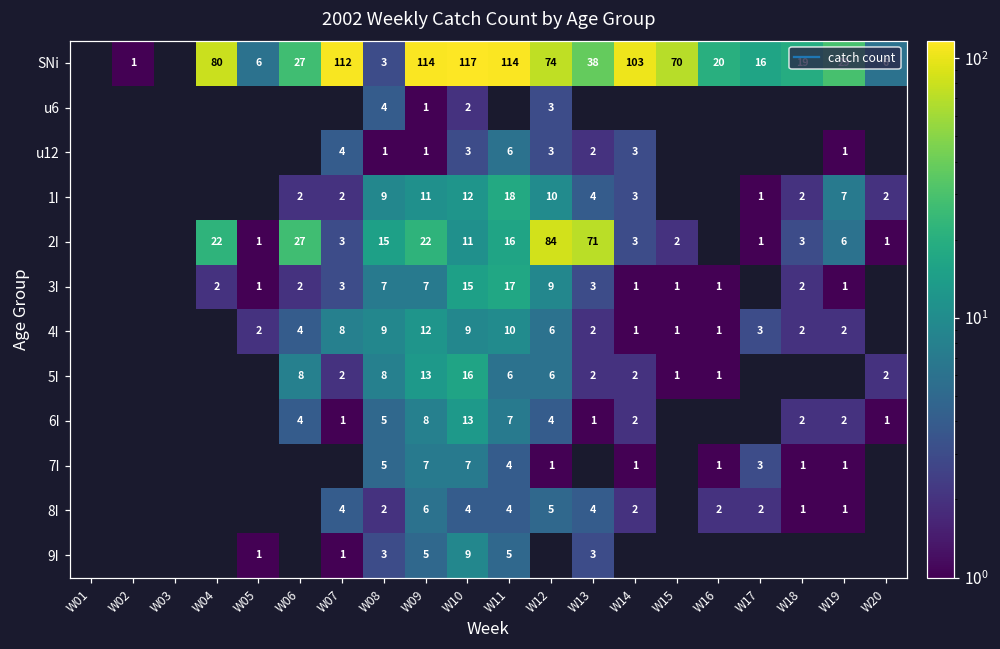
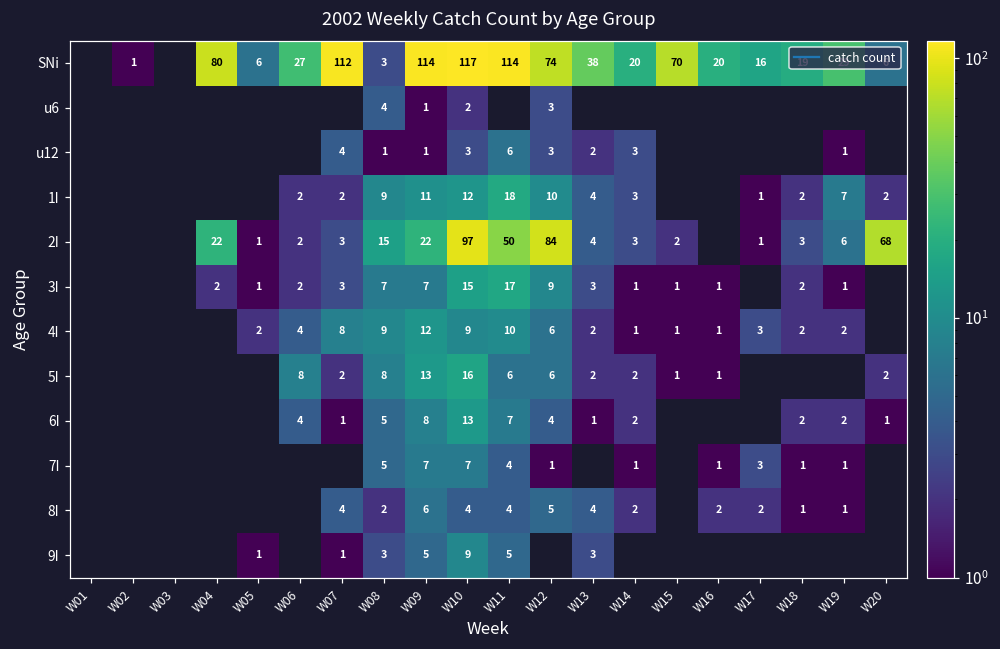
  {
    "SNi": {
      "W02": 1,
      "W04": 80,
      "W05": 6,
      "W06": 27,
      "W07": 112,
      "W08": 3,
      "W09": 114,
      "W10": 117,
      "W11": 114,
      "W12": 74,
      "W13": 38,
-     "W14": 103,
+     "W14": 20,
      "W15": 70,
      "W16": 20,
      "W17": 16
    },
    "u6": {
      "W08": 4,
      "W09": 1,
      "W10": 2,
      "W12": 3
    },
    "u12": {
      "W07": 4,
      "W08": 1,
      "W09": 1,
      "W10": 3,
      "W11": 6,
      "W12": 3,
      "W13": 2,
      "W14": 3,
      "W19": 1
    },
    "1I": {
      "W06": 2,
      "W07": 2,
      "W08": 9,
      "W09": 11,
      "W10": 12,
      "W11": 18,
      "W12": 10,
      "W13": 4,
      "W14": 3,
      "W17": 1,
      "W18": 2,
      "W19": 7,
      "W20": 2
    },
    "2I": {
      "W04": 22,
      "W05": 1,
-     "W06": 27,
+     "W06": 2,
      "W07": 3,
      "W08": 15,
      "W09": 22,
-     "W10": 11,
-     "W11": 16,
+     "W10": 97,
+     "W11": 50,
      "W12": 84,
-     "W13": 71,
+     "W13": 4,
      "W14": 3,
      "W15": 2,
      "W17": 1,
      "W18": 3,
      "W19": 6,
-     "W20": 1
+     "W20": 68
    },
    "3I": {
      "W04": 2,
      "W05": 1,
      "W06": 2,
      "W07": 3,
      "W08": 7,
      "W09": 7,
      "W10": 15,
      "W11": 17,
      "W12": 9,
      "W13": 3,
      "W14": 1,
      "W15": 1,
      "W16": 1,
      "W18": 2,
      "W19": 1
    },
    "4I": {
      "W05": 2,
      "W06": 4,
      "W07": 8,
      "W08": 9,
      "W09": 12,
      "W10": 9,
      "W11": 10,
      "W12": 6,
      "W13": 2,
      "W14": 1,
      "W15": 1,
      "W16": 1,
      "W17": 3,
      "W18": 2,
      "W19": 2
    },
    "5I": {
      "W06": 8,
      "W07": 2,
      "W08": 8,
      "W09": 13,
      "W10": 16,
      "W11": 6,
      "W12": 6,
      "W13": 2,
      "W14": 2,
      "W15": 1,
      "W16": 1,
      "W20": 2
    },
    "6I": {
      "W06": 4,
      "W07": 1,
      "W08": 5,
      "W09": 8,
      "W10": 13,
      "W11": 7,
      "W12": 4,
      "W13": 1,
      "W14": 2,
      "W18": 2,
      "W19": 2,
      "W20": 1
    },
    "7I": {
      "W08": 5,
      "W09": 7,
      "W10": 7,
      "W11": 4,
      "W12": 1,
      "W14": 1,
      "W16": 1,
      "W17": 3,
      "W18": 1,
      "W19": 1
    },
    "8I": {
      "W07": 4,
      "W08": 2,
      "W09": 6,
      "W10": 4,
      "W11": 4,
      "W12": 5,
      "W13": 4,
      "W14": 2,
      "W16": 2,
      "W17": 2,
      "W18": 1,
      "W19": 1
    },
    "9I": {
      "W05": 1,
      "W07": 1,
      "W08": 3,
      "W09": 5,
      "W10": 9,
      "W11": 5,
      "W13": 3
    }
  }
